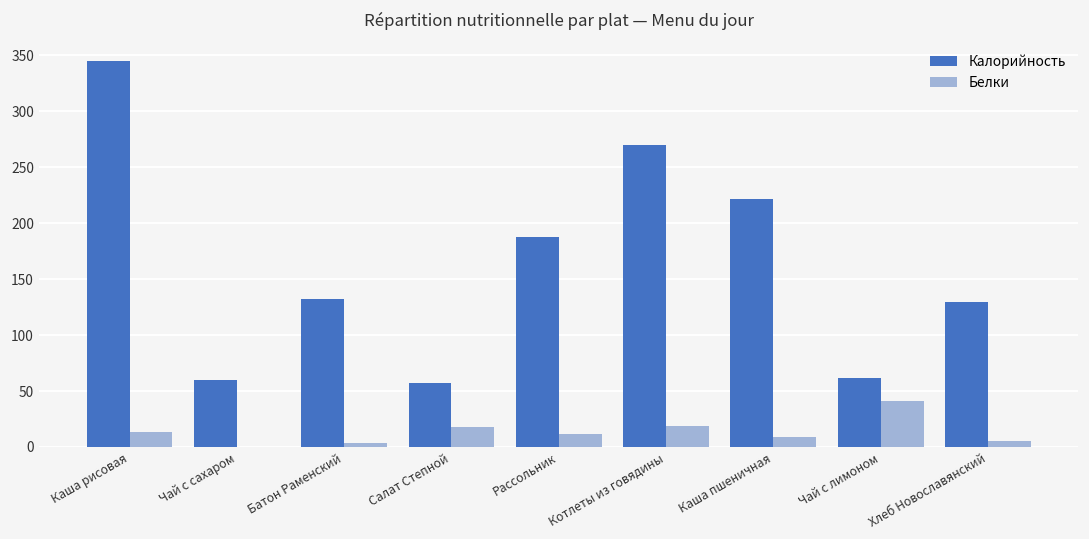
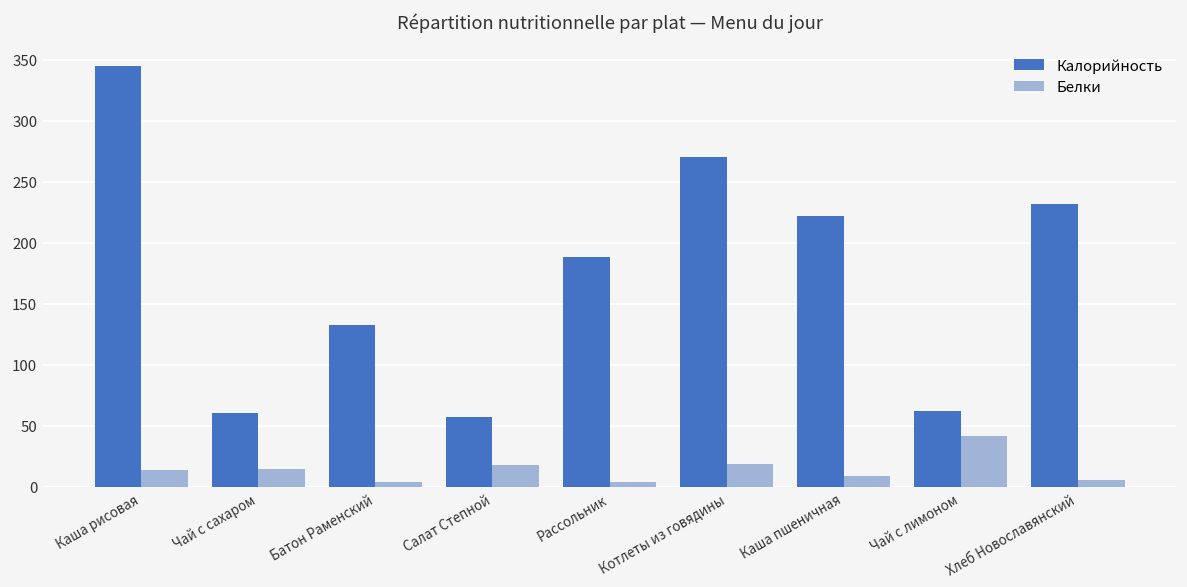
  {
    "Калорийность": {
      "Каша рисовая": 345,
      "Чай с сахаром": 60,
      "Батон Раменский": 133,
      "Салат Степной": 57,
      "Рассольник": 188,
      "Котлеты из говядины": 270,
      "Каша пшеничная": 222,
      "Чай с лимоном": 62,
-     "Хлеб Новославянский": 130
+     "Хлеб Новославянский": 232
    },
    "Белки": {
      "Каша рисовая": 14,
-     "Чай с сахаром": 0,
+     "Чай с сахаром": 14,
      "Батон Раменский": 4,
      "Салат Степной": 18,
-     "Рассольник": 12,
+     "Рассольник": 4,
      "Котлеты из говядины": 18,
      "Каша пшеничная": 9,
      "Чай с лимоном": 42,
      "Хлеб Новославянский": 5
    }
  }
